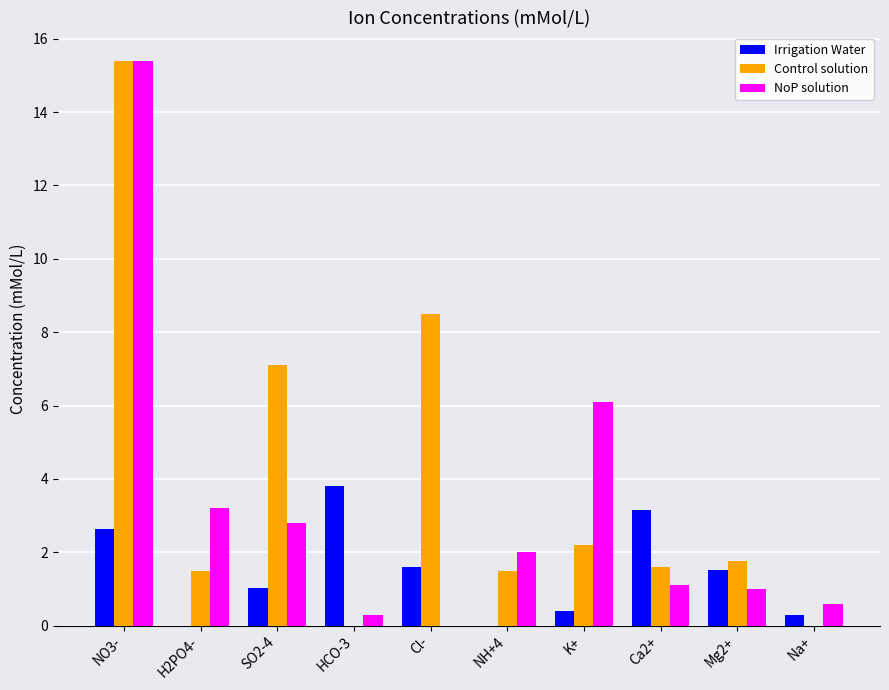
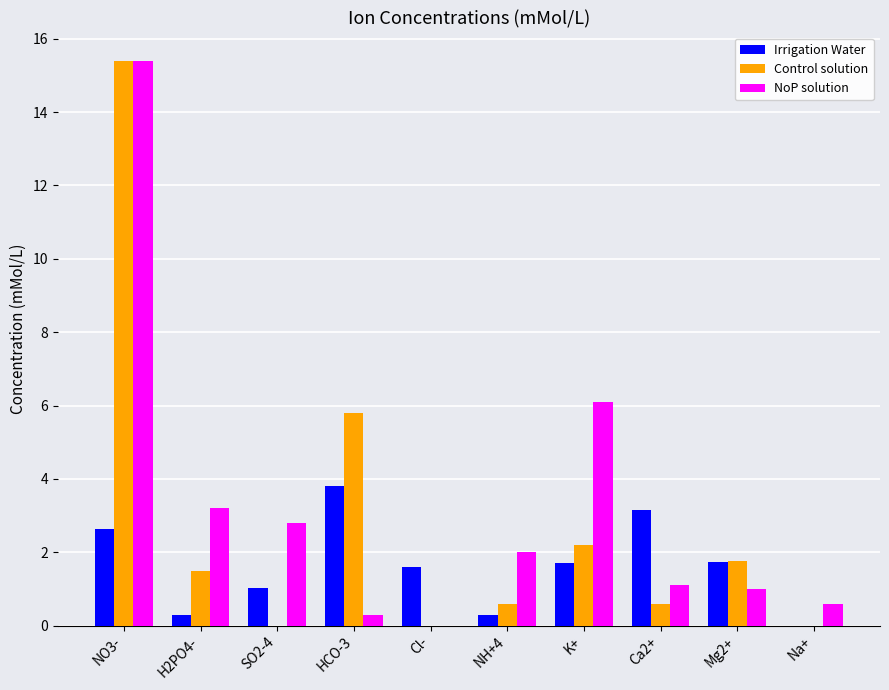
  {
    "Irrigation Water": {
      "NO3-": 2.6,
-     "H2PO4-": 0.0,
+     "H2PO4-": 0.3,
      "SO2-4": 1.0,
      "HCO-3": 3.8,
      "Cl-": 1.6,
-     "NH+4": 0.0,
-     "K+": 0.4,
+     "NH+4": 0.3,
+     "K+": 1.7,
      "Ca2+": 3.2,
-     "Mg2+": 1.5,
-     "Na+": 0.3
+     "Mg2+": 1.7,
+     "Na+": 0.0
    },
    "Control solution": {
      "NO3-": 15.4,
      "H2PO4-": 1.5,
-     "SO2-4": 7.1,
-     "HCO-3": 0.0,
-     "Cl-": 8.5,
-     "NH+4": 1.5,
+     "SO2-4": 0.0,
+     "HCO-3": 5.8,
+     "Cl-": 0.0,
+     "NH+4": 0.6,
      "K+": 2.2,
-     "Ca2+": 1.6,
+     "Ca2+": 0.6,
      "Mg2+": 1.8,
      "Na+": 0.0
    },
    "NoP solution": {
      "NO3-": 15.4,
      "H2PO4-": 3.2,
      "SO2-4": 2.8,
      "HCO-3": 0.3,
      "Cl-": 0.0,
      "NH+4": 2.0,
      "K+": 6.1,
      "Ca2+": 1.1,
      "Mg2+": 1.0,
      "Na+": 0.6
    }
  }
